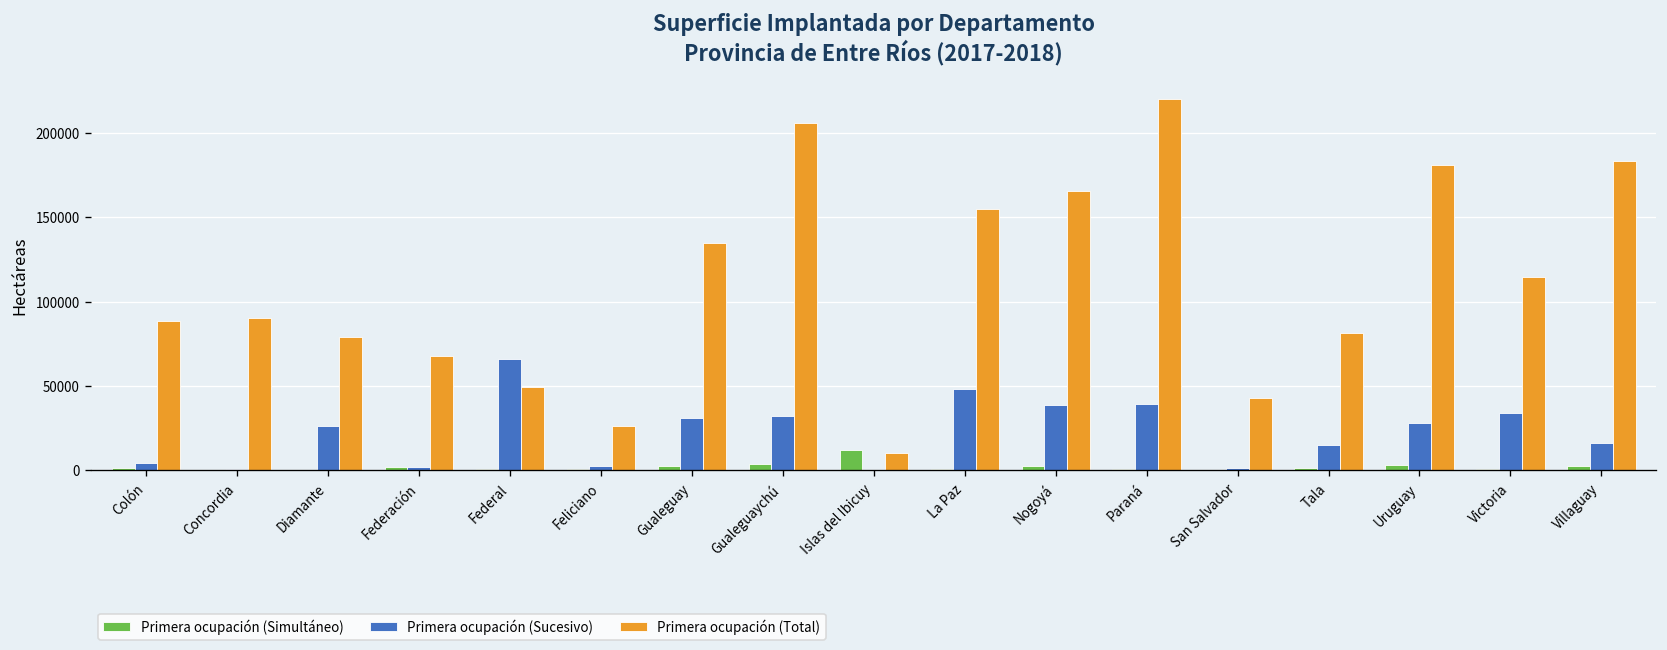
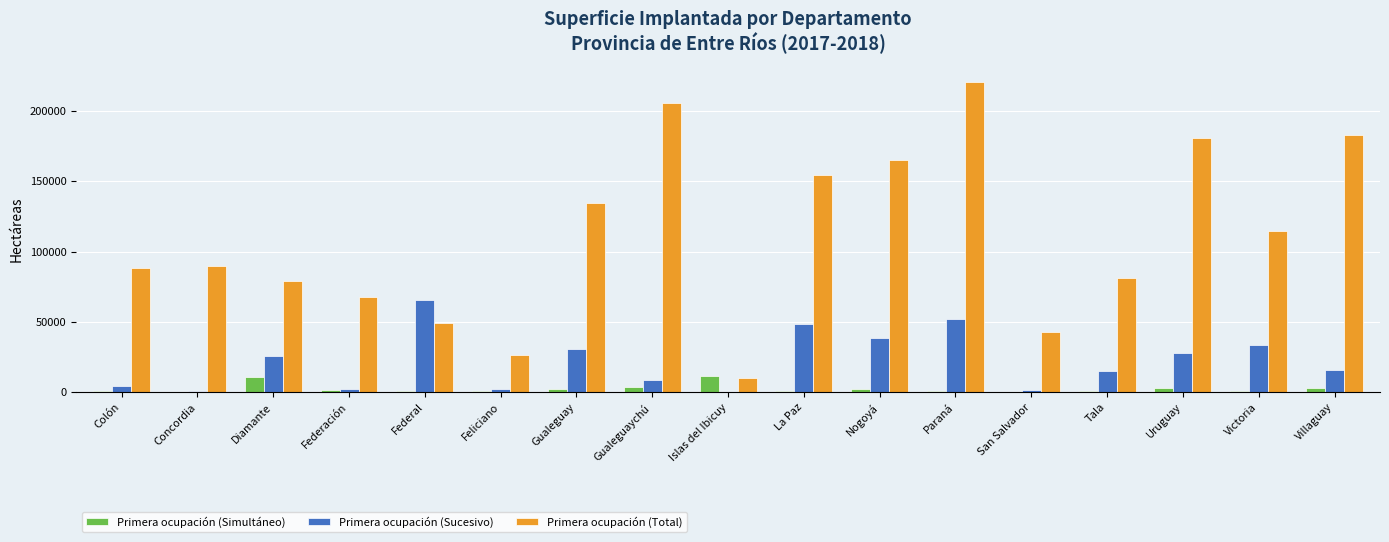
  {
    "Primera ocupación (Simultáneo)": {
-     "Diamante": 0,
+     "Diamante": 11000,
      "Federación": 2000,
      "Gualeguay": 3000,
      "Gualeguaychú": 4000,
      "Islas del Ibicuy": 12000,
      "Nogoyá": 2000,
      "Uruguay": 3000,
      "Villaguay": 3000
    },
    "Primera ocupación (Sucesivo)": {
      "Colón": 4000,
      "Diamante": 26000,
      "Federación": 2000,
      "Federal": 66000,
      "Feliciano": 2000,
      "Gualeguay": 31000,
-     "Gualeguaychú": 32000,
+     "Gualeguaychú": 9000,
      "La Paz": 48000,
      "Nogoyá": 39000,
-     "Paraná": 39000,
+     "Paraná": 52000,
      "Tala": 15000,
      "Uruguay": 28000,
      "Victoria": 34000,
      "Villaguay": 16000
    },
    "Primera ocupación (Total)": {
      "Colón": 89000,
      "Concordia": 90000,
      "Diamante": 79000,
      "Federación": 68000,
      "Federal": 49000,
      "Feliciano": 26000,
      "Gualeguay": 134000,
      "Gualeguaychú": 206000,
      "Islas del Ibicuy": 10000,
      "La Paz": 155000,
      "Nogoyá": 165000,
      "Paraná": 220000,
      "San Salvador": 43000,
      "Tala": 81000,
      "Uruguay": 181000,
      "Victoria": 115000,
      "Villaguay": 183000
    }
  }
